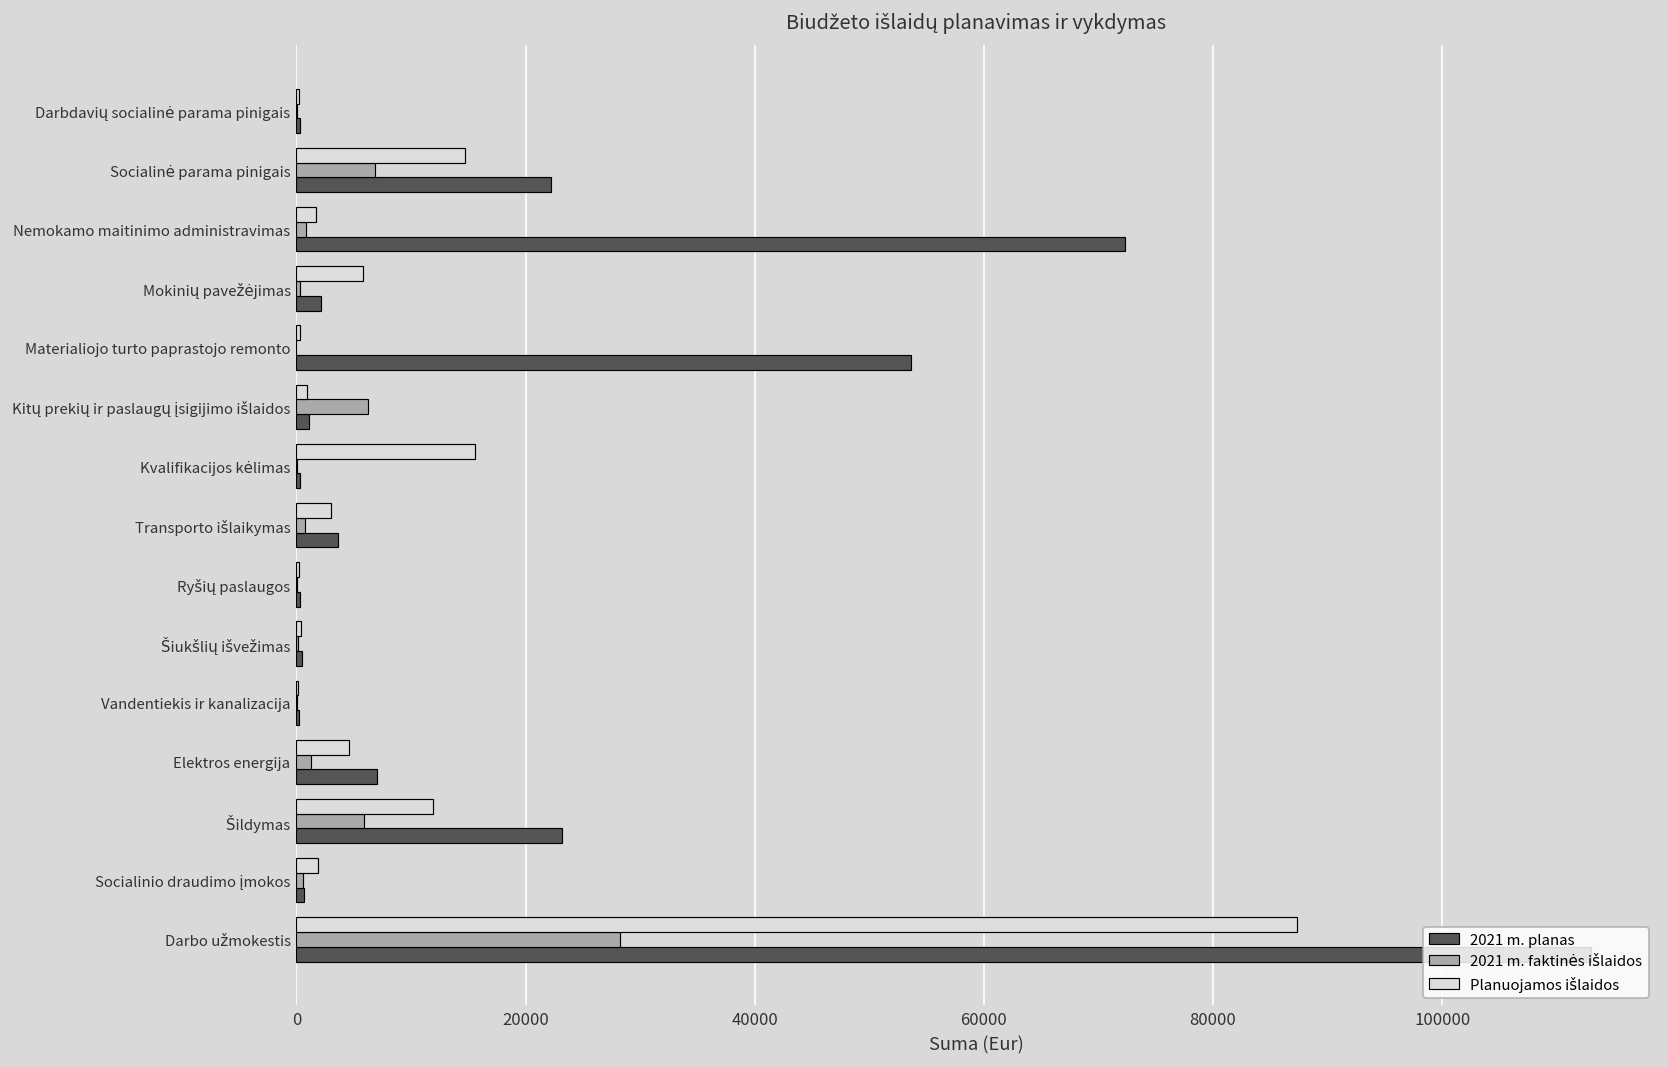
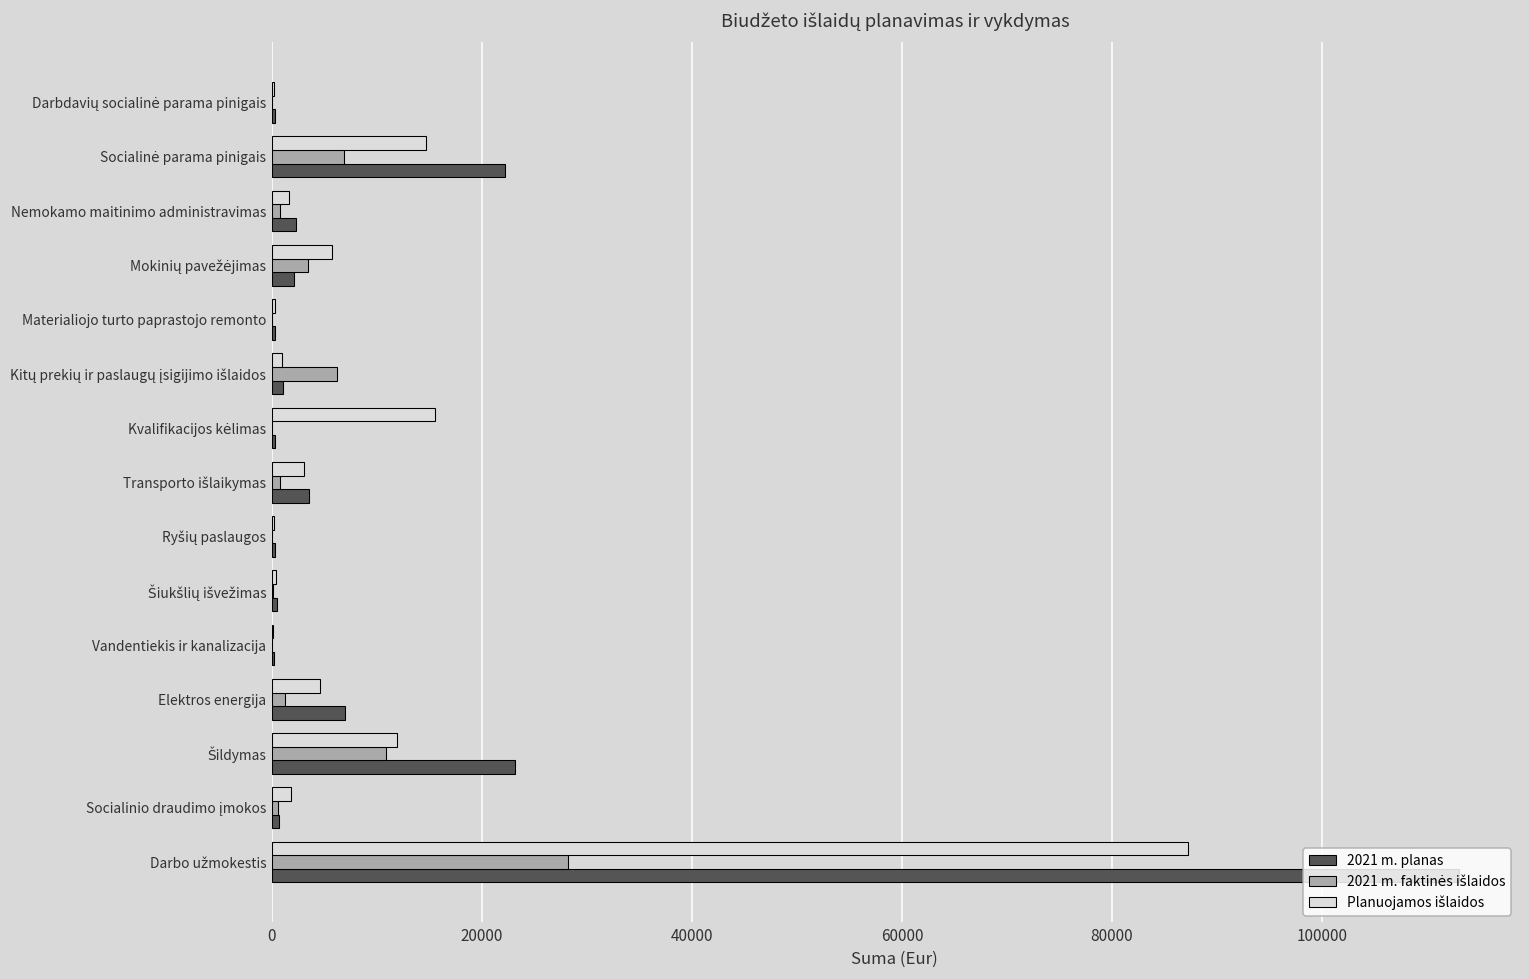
  {
    "2021 m. planas": {
      "Darbdavių socialinė parama pinigais": 0,
      "Socialinė parama pinigais": 22000,
-     "Nemokamo maitinimo administravimas": 72000,
+     "Nemokamo maitinimo administravimas": 2000,
      "Mokinių pavežėjimas": 2000,
-     "Materialiojo turto paprastojo remonto": 54000,
+     "Materialiojo turto paprastojo remonto": 0,
      "Kitų prekių ir paslaugų įsigijimo išlaidos": 1000,
      "Kvalifikacijos kėlimas": 0,
      "Transporto išlaikymas": 4000,
      "Ryšių paslaugos": 0,
      "Šiukšlių išvežimas": 1000,
      "Elektros energija": 7000,
      "Šildymas": 23000,
      "Socialinio draudimo įmokos": 1000
    },
    "2021 m. faktinės išlaidos": {
      "Socialinė parama pinigais": 7000,
      "Nemokamo maitinimo administravimas": 1000,
-     "Mokinių pavežėjimas": 0,
+     "Mokinių pavežėjimas": 3000,
      "Materialiojo turto paprastojo remonto": 0,
      "Kitų prekių ir paslaugų įsigijimo išlaidos": 6000,
      "Transporto išlaikymas": 1000,
      "Elektros energija": 1000,
-     "Šildymas": 6000,
+     "Šildymas": 11000,
      "Socialinio draudimo įmokos": 1000,
      "Darbo užmokestis": 28000
    },
    "Planuojamos išlaidos": {
      "Socialinė parama pinigais": 15000,
      "Nemokamo maitinimo administravimas": 2000,
      "Mokinių pavežėjimas": 6000,
      "Materialiojo turto paprastojo remonto": 0,
      "Kitų prekių ir paslaugų įsigijimo išlaidos": 1000,
      "Kvalifikacijos kėlimas": 16000,
      "Transporto išlaikymas": 3000,
      "Šiukšlių išvežimas": 0,
      "Elektros energija": 5000,
      "Šildymas": 12000,
      "Socialinio draudimo įmokos": 2000,
      "Darbo užmokestis": 87000
    }
  }
